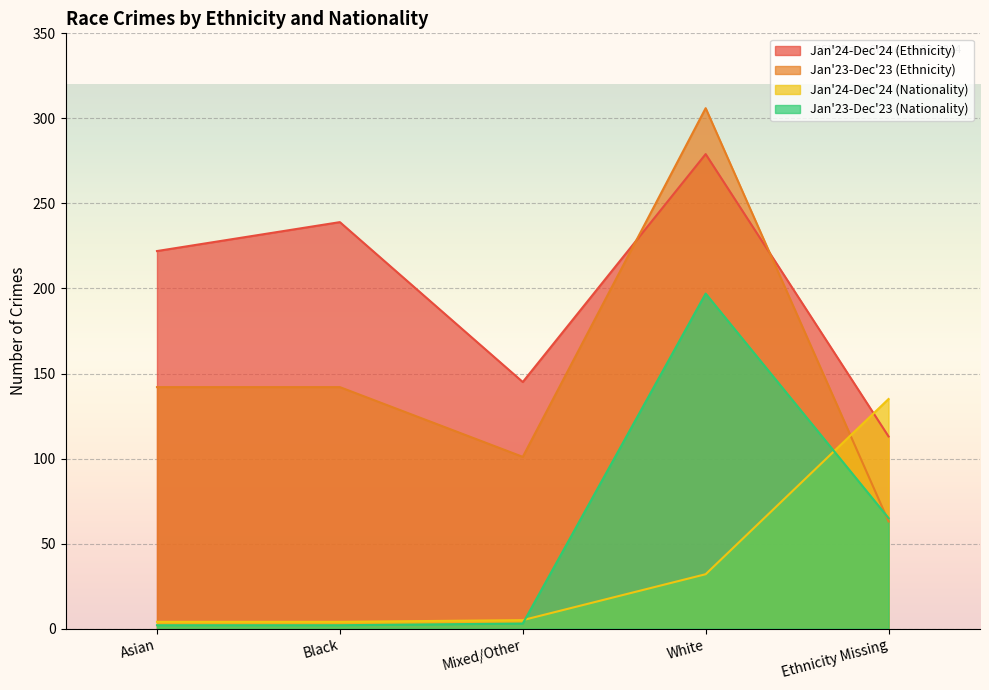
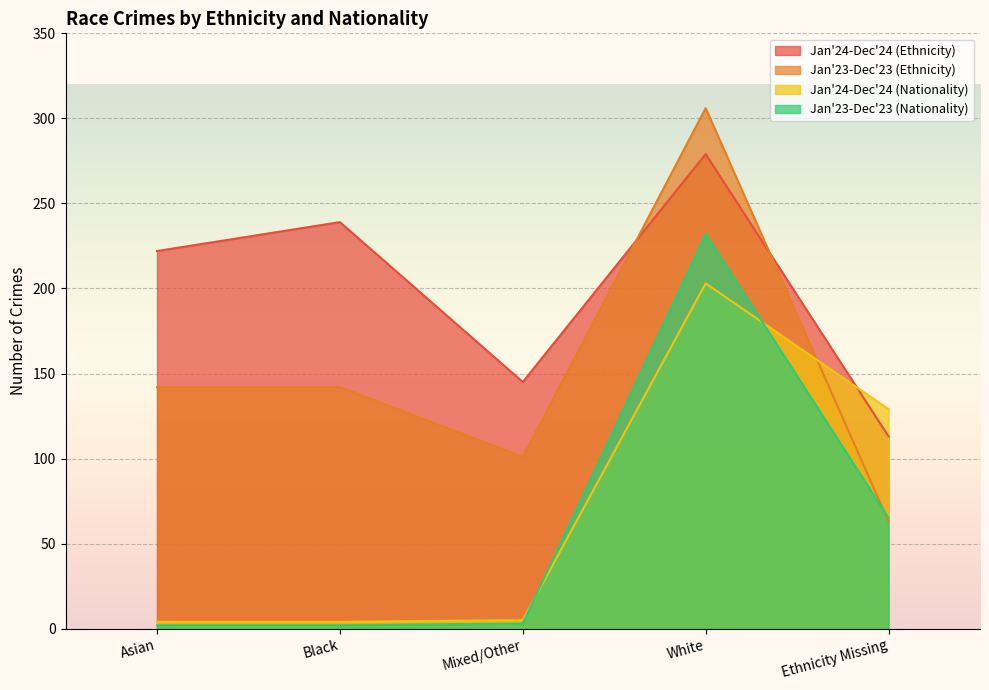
  {
    "Jan'24-Dec'24 (Nationality)": {
      "Asian": 4,
      "Black": 4,
      "Mixed/Other": 5,
-     "White": 32,
-     "Ethnicity Missing": 135
+     "White": 203,
+     "Ethnicity Missing": 129
    },
    "Jan'23-Dec'23 (Nationality)": {
      "Asian": 2,
      "Black": 2,
      "Mixed/Other": 3,
-     "White": 197,
+     "White": 232,
      "Ethnicity Missing": 65
    }
  }
